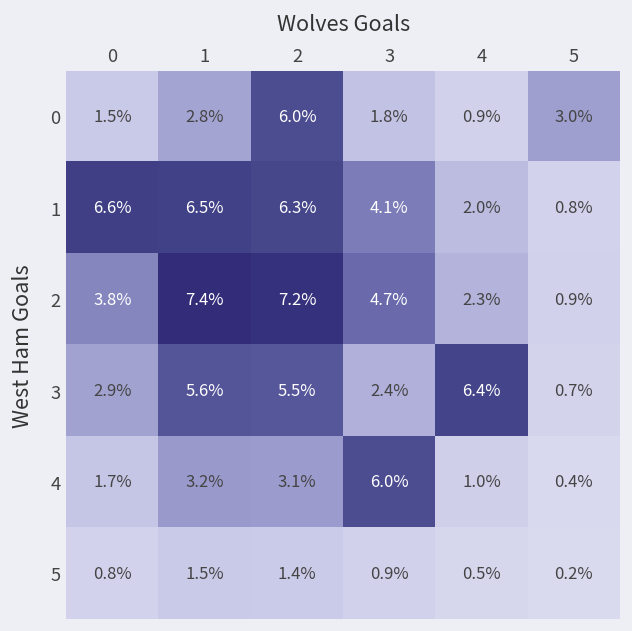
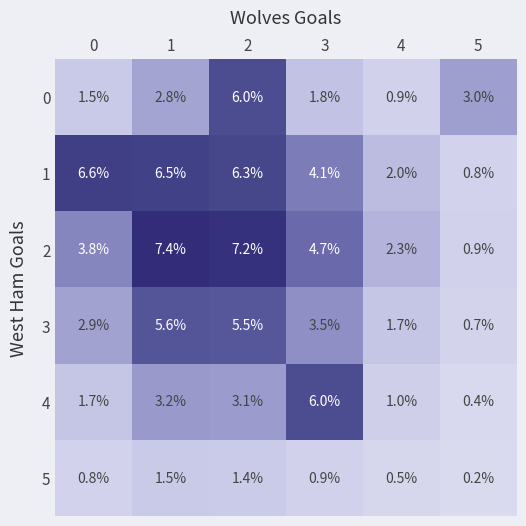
  {
    "0": {
      "0": "1.5%",
      "1": "2.8%",
      "2": "6.0%",
      "3": "1.8%",
      "4": "0.9%",
      "5": "3.0%"
    },
    "1": {
      "0": "6.6%",
      "1": "6.5%",
      "2": "6.3%",
      "3": "4.1%",
      "4": "2.0%",
      "5": "0.8%"
    },
    "2": {
      "0": "3.8%",
      "1": "7.4%",
      "2": "7.2%",
      "3": "4.7%",
      "4": "2.3%",
      "5": "0.9%"
    },
    "3": {
      "0": "2.9%",
      "1": "5.6%",
      "2": "5.5%",
-     "3": "2.4%",
-     "4": "6.4%",
+     "3": "3.5%",
+     "4": "1.7%",
      "5": "0.7%"
    },
    "4": {
      "0": "1.7%",
      "1": "3.2%",
      "2": "3.1%",
      "3": "6.0%",
      "4": "1.0%",
      "5": "0.4%"
    },
    "5": {
      "0": "0.8%",
      "1": "1.5%",
      "2": "1.4%",
      "3": "0.9%",
      "4": "0.5%",
      "5": "0.2%"
    }
  }
